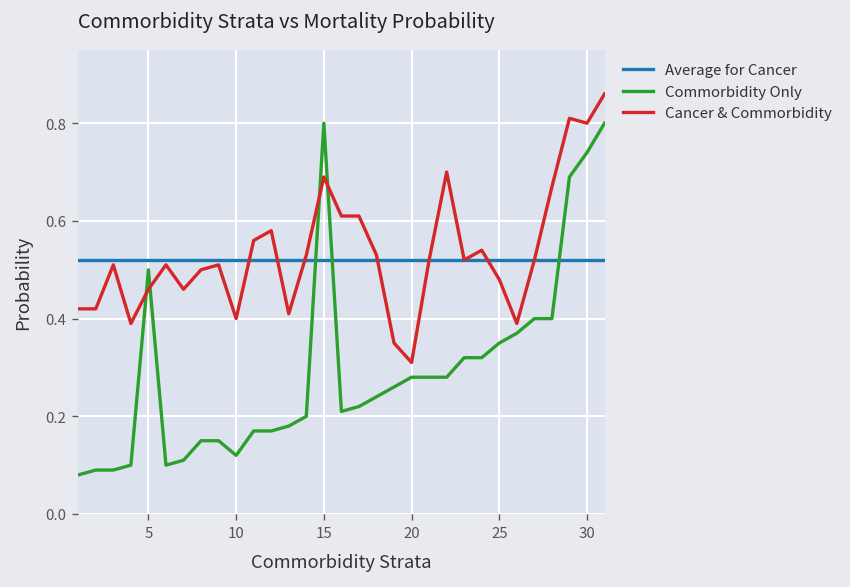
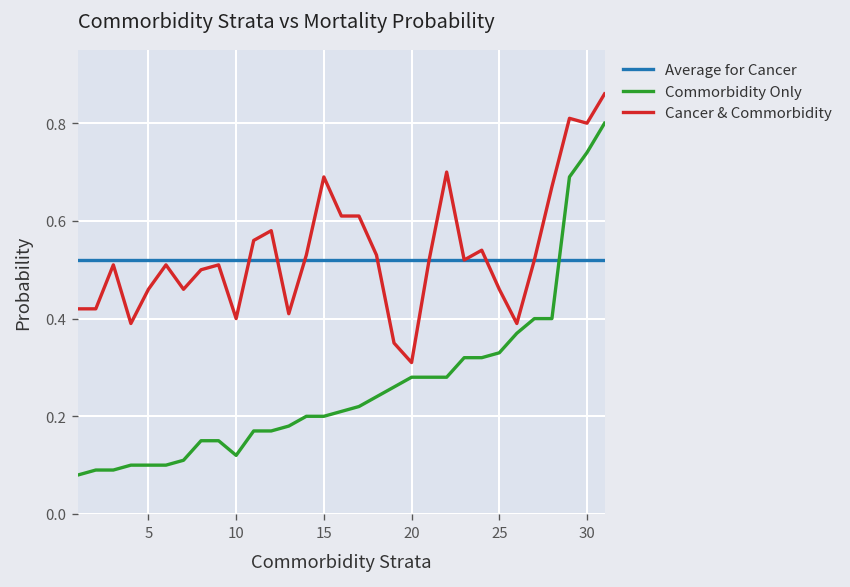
  {
    "Average for Cancer": {
      "5": 0.52,
      "10": 0.52,
      "15": 0.52,
      "20": 0.52,
      "25": 0.52,
      "30": 0.52
    },
    "Commorbidity Only": {
-     "5": 0.5,
+     "5": 0.1,
      "10": 0.12,
-     "15": 0.8,
+     "15": 0.2,
      "20": 0.28,
-     "25": 0.35,
+     "25": 0.33,
      "30": 0.74
    },
    "Cancer & Commorbidity": {
      "5": 0.46,
      "10": 0.40,
      "15": 0.69,
      "20": 0.31,
-     "25": 0.48,
+     "25": 0.46,
      "30": 0.80
    }
  }
